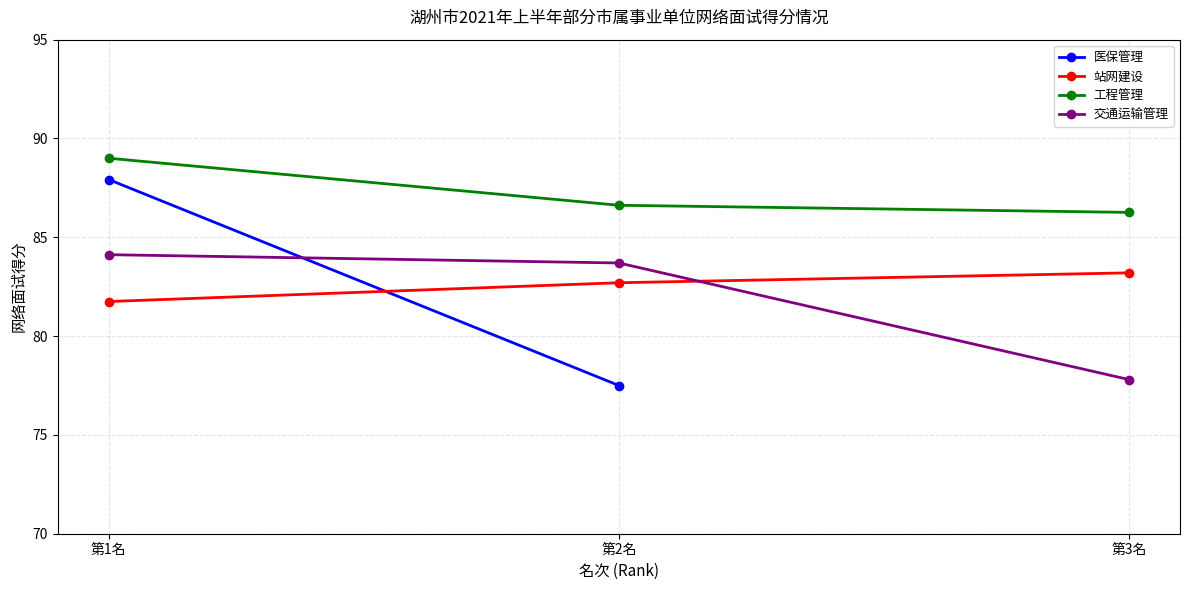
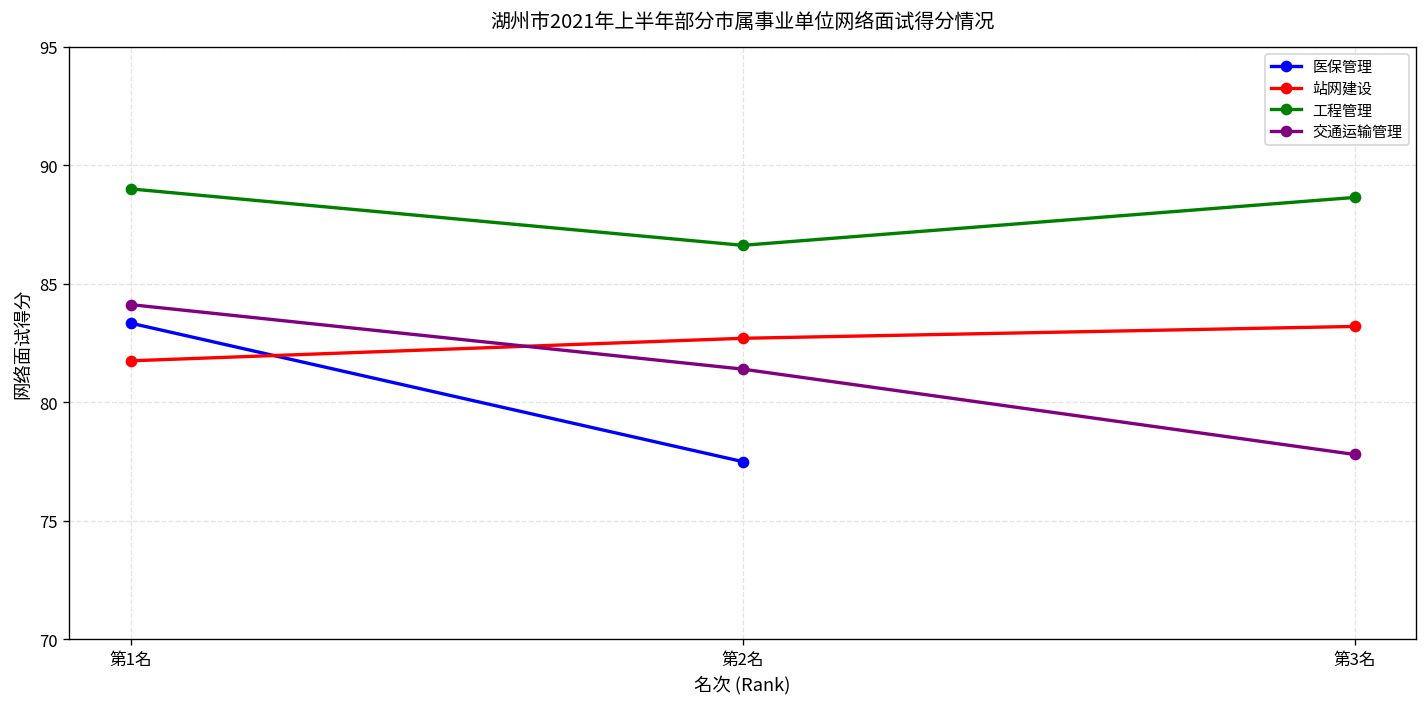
  {
    "医保管理": {
-     "第1名": 87.9,
+     "第1名": 83.3,
      "第2名": 77.5
    },
    "站网建设": {
      "第1名": 81.8,
      "第2名": 82.7,
      "第3名": 83.2
    },
    "工程管理": {
      "第1名": 89.0,
      "第2名": 86.6,
-     "第3名": 86.3
+     "第3名": 88.6
    },
    "交通运输管理": {
      "第1名": 84.1,
-     "第2名": 83.7,
+     "第2名": 81.4,
      "第3名": 77.8
    }
  }
